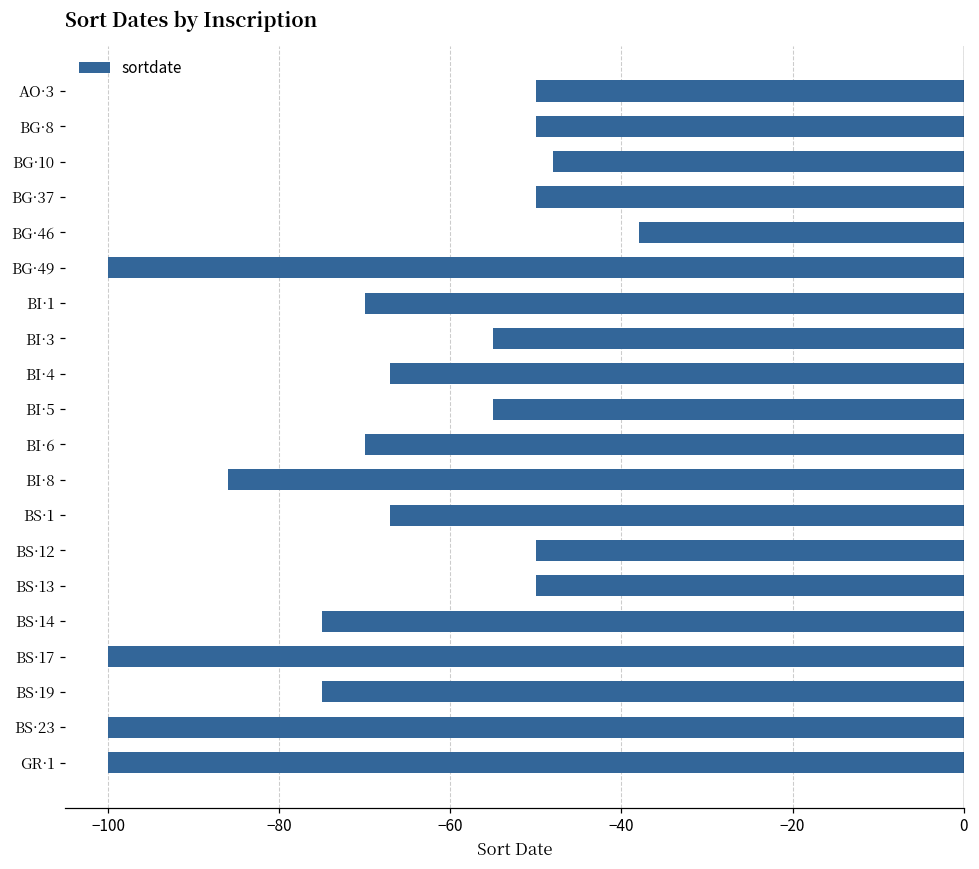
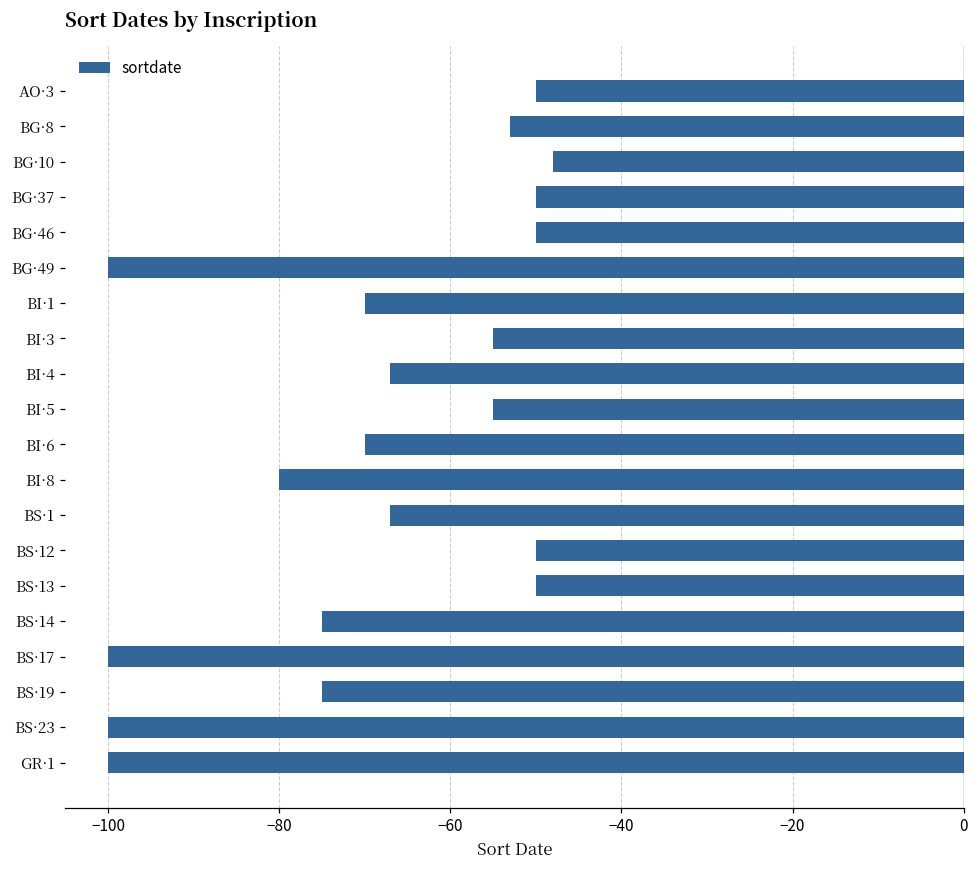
  {
    "AO·3": -50,
-   "BG·8": -50,
+   "BG·8": -53,
    "BG·10": -48,
    "BG·37": -50,
-   "BG·46": -38,
+   "BG·46": -50,
    "BG·49": -100,
    "BI·1": -70,
    "BI·3": -55,
    "BI·4": -67,
    "BI·5": -55,
    "BI·6": -70,
-   "BI·8": -86,
+   "BI·8": -80,
    "BS·1": -67,
    "BS·12": -50,
    "BS·13": -50,
    "BS·14": -75,
    "BS·17": -100,
    "BS·19": -75,
    "BS·23": -100,
    "GR·1": -100
  }
